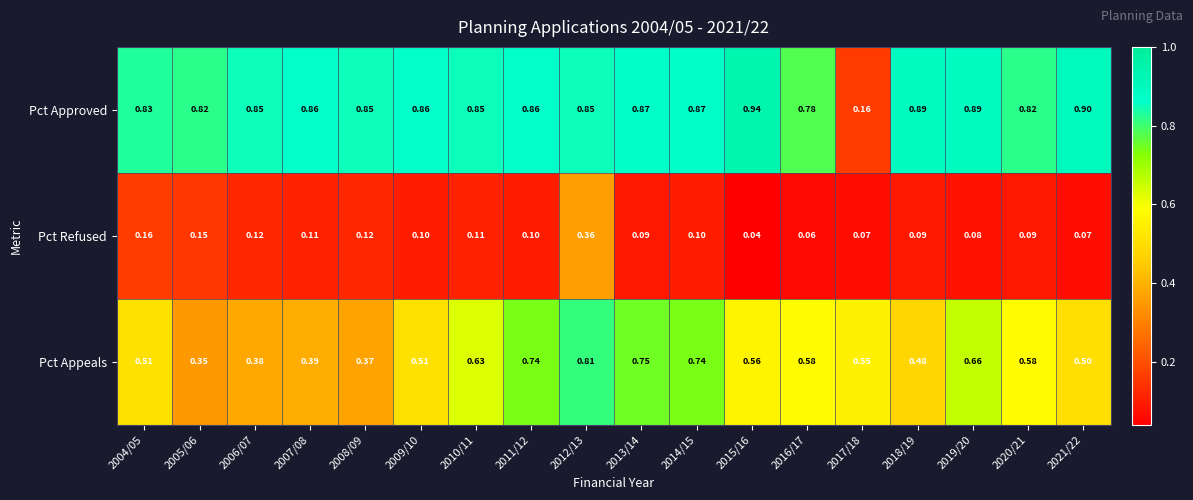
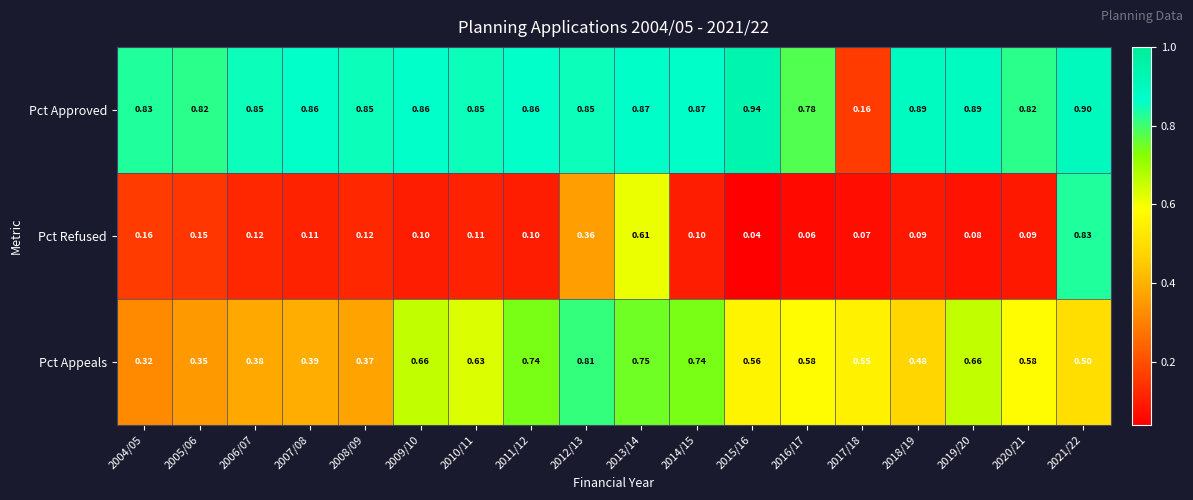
  {
    "Pct Approved": {
      "2004/05": 0.83,
      "2005/06": 0.82,
      "2006/07": 0.85,
      "2007/08": 0.86,
      "2008/09": 0.85,
      "2009/10": 0.86,
      "2010/11": 0.85,
      "2011/12": 0.86,
      "2012/13": 0.85,
      "2013/14": 0.87,
      "2014/15": 0.87,
      "2015/16": 0.94,
      "2016/17": 0.78,
      "2017/18": 0.16,
      "2018/19": 0.89,
      "2019/20": 0.89,
      "2020/21": 0.82,
      "2021/22": 0.90
    },
    "Pct Refused": {
      "2004/05": 0.16,
      "2005/06": 0.15,
      "2006/07": 0.12,
      "2007/08": 0.11,
      "2008/09": 0.12,
      "2009/10": 0.10,
      "2010/11": 0.11,
      "2011/12": 0.10,
      "2012/13": 0.36,
-     "2013/14": 0.09,
+     "2013/14": 0.61,
      "2014/15": 0.10,
      "2015/16": 0.04,
      "2016/17": 0.06,
      "2017/18": 0.07,
      "2018/19": 0.09,
      "2019/20": 0.08,
      "2020/21": 0.09,
-     "2021/22": 0.07
+     "2021/22": 0.83
    },
    "Pct Appeals": {
-     "2004/05": 0.51,
+     "2004/05": 0.32,
      "2005/06": 0.35,
      "2006/07": 0.38,
      "2007/08": 0.39,
      "2008/09": 0.37,
-     "2009/10": 0.51,
+     "2009/10": 0.66,
      "2010/11": 0.63,
      "2011/12": 0.74,
      "2012/13": 0.81,
      "2013/14": 0.75,
      "2014/15": 0.74,
      "2015/16": 0.56,
      "2016/17": 0.58,
      "2017/18": 0.55,
      "2018/19": 0.48,
      "2019/20": 0.66,
      "2020/21": 0.58,
      "2021/22": 0.50
    }
  }
